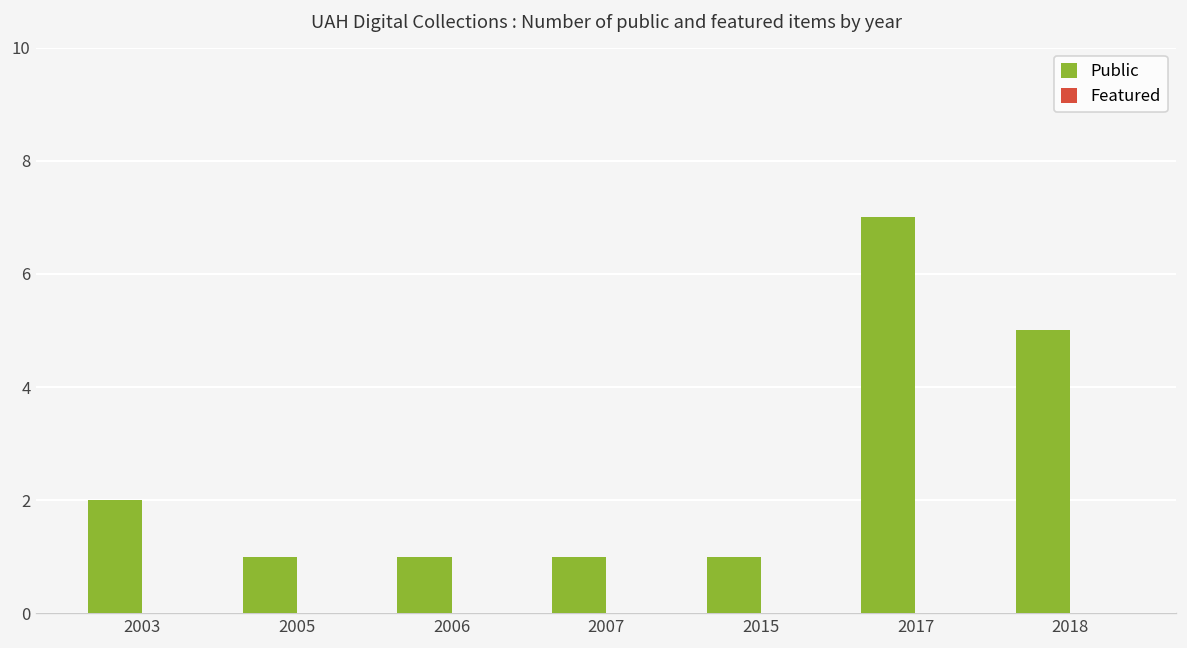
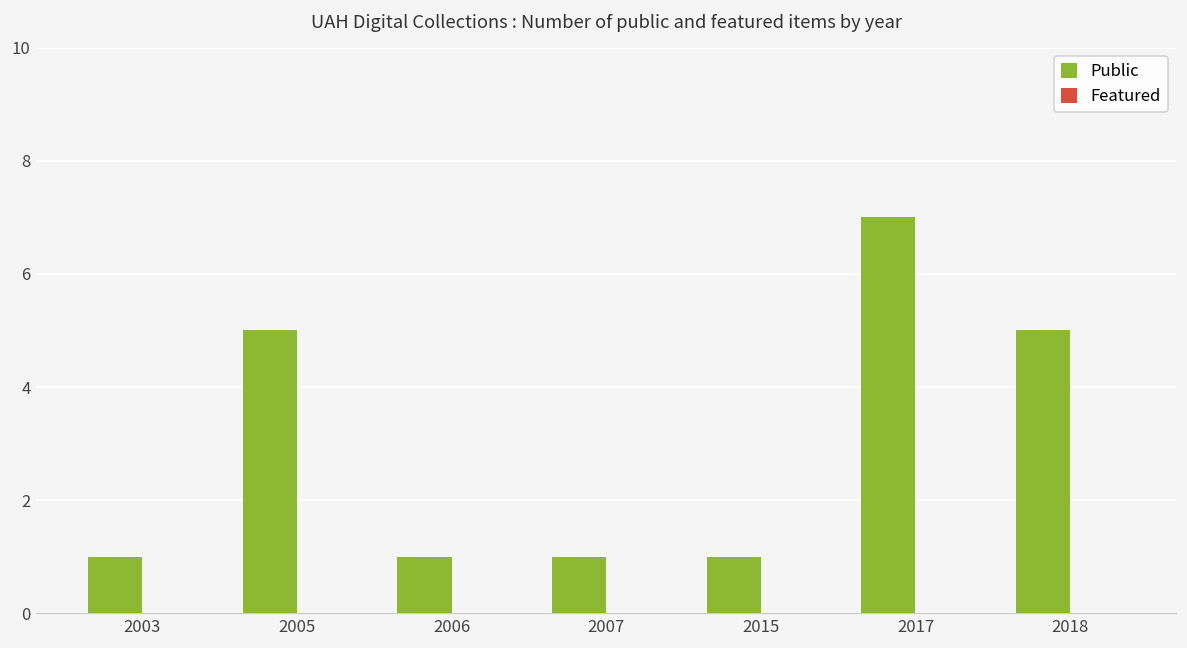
  {
    "Public": {
-     "2003": 2,
-     "2005": 1,
+     "2003": 1,
+     "2005": 5,
      "2006": 1,
      "2007": 1,
      "2015": 1,
      "2017": 7,
      "2018": 5
    },
    "Featured": {
      "2003": 0,
      "2005": 0,
      "2006": 0,
      "2007": 0,
      "2015": 0,
      "2017": 0,
      "2018": 0
    }
  }
